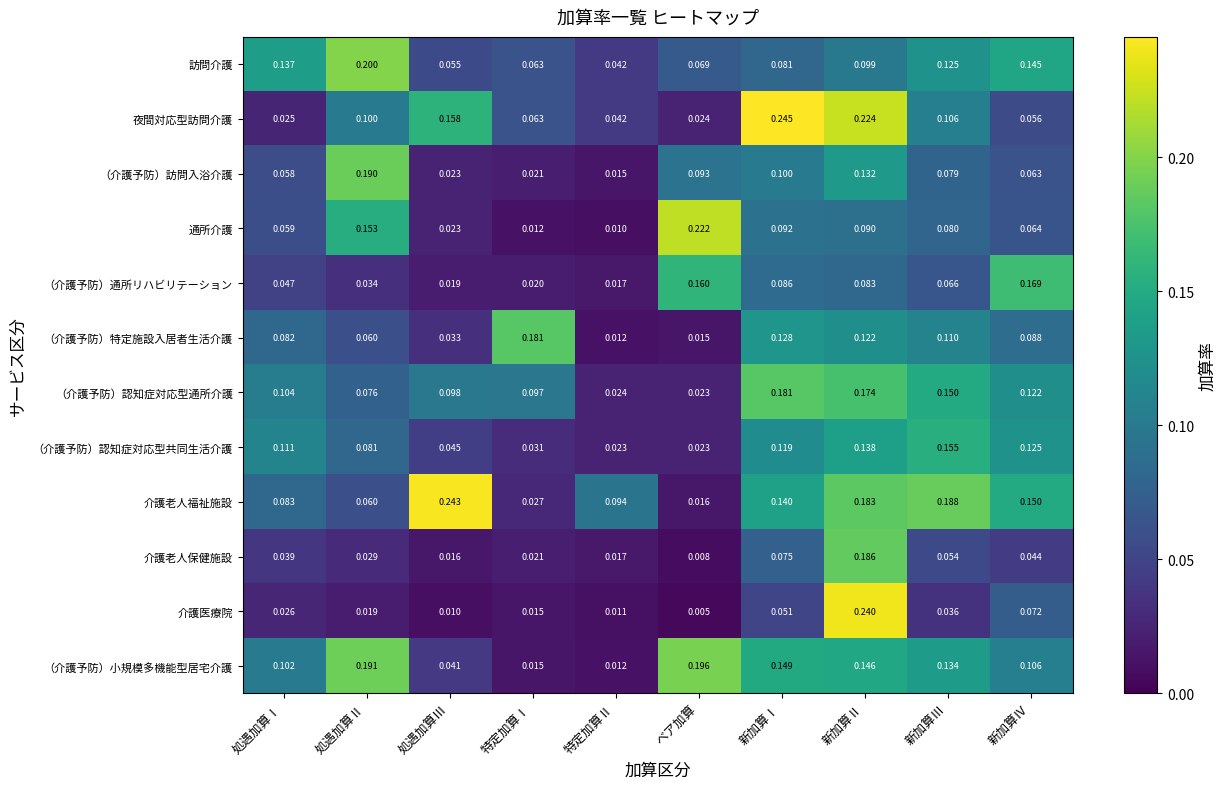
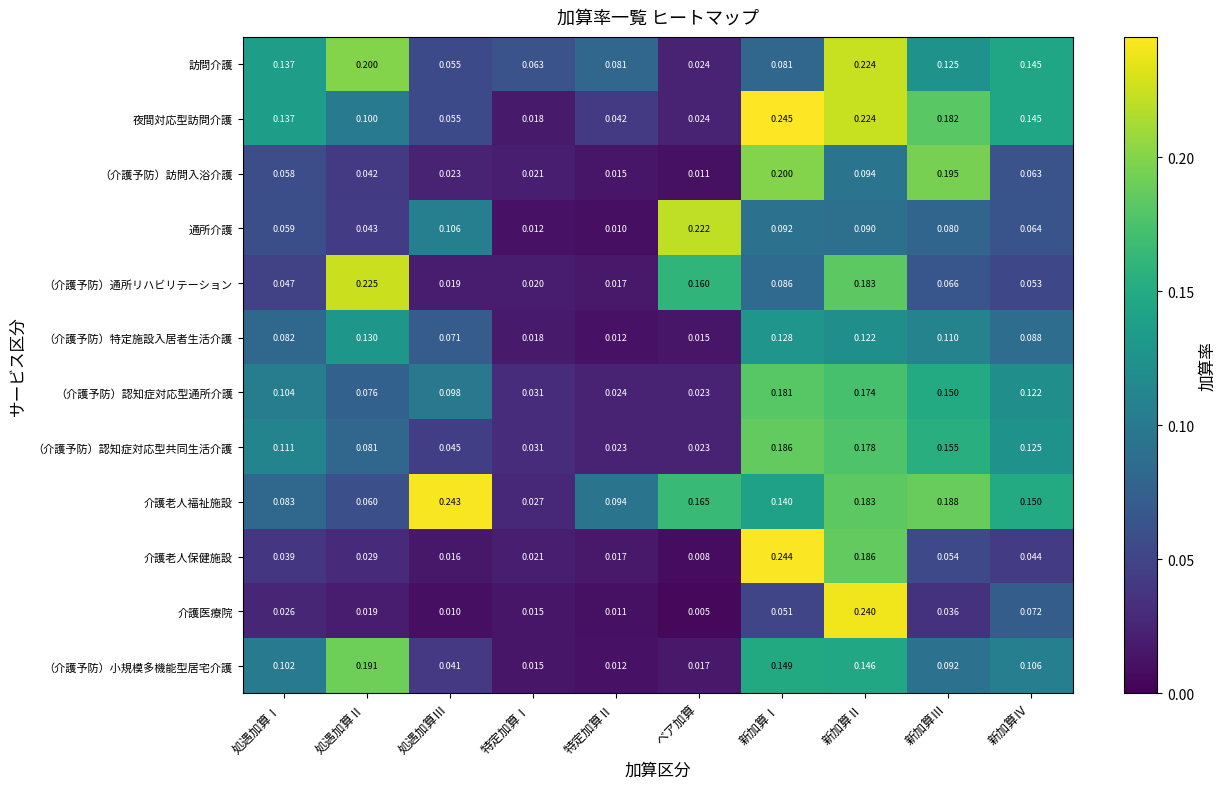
  {
    "訪問介護": {
      "処遇加算Ⅰ": 0.137,
      "処遇加算Ⅱ": 0.200,
      "処遇加算Ⅲ": 0.055,
      "特定加算Ⅰ": 0.063,
-     "特定加算Ⅱ": 0.042,
-     "ベア加算": 0.069,
+     "特定加算Ⅱ": 0.081,
+     "ベア加算": 0.024,
      "新加算Ⅰ": 0.081,
-     "新加算Ⅱ": 0.099,
+     "新加算Ⅱ": 0.224,
      "新加算Ⅲ": 0.125,
      "新加算Ⅳ": 0.145
    },
    "夜間対応型訪問介護": {
-     "処遇加算Ⅰ": 0.025,
+     "処遇加算Ⅰ": 0.137,
      "処遇加算Ⅱ": 0.100,
-     "処遇加算Ⅲ": 0.158,
-     "特定加算Ⅰ": 0.063,
+     "処遇加算Ⅲ": 0.055,
+     "特定加算Ⅰ": 0.018,
      "特定加算Ⅱ": 0.042,
      "ベア加算": 0.024,
      "新加算Ⅰ": 0.245,
      "新加算Ⅱ": 0.224,
-     "新加算Ⅲ": 0.106,
-     "新加算Ⅳ": 0.056
+     "新加算Ⅲ": 0.182,
+     "新加算Ⅳ": 0.145
    },
    "（介護予防）訪問入浴介護": {
      "処遇加算Ⅰ": 0.058,
-     "処遇加算Ⅱ": 0.190,
+     "処遇加算Ⅱ": 0.042,
      "処遇加算Ⅲ": 0.023,
      "特定加算Ⅰ": 0.021,
      "特定加算Ⅱ": 0.015,
-     "ベア加算": 0.093,
-     "新加算Ⅰ": 0.100,
-     "新加算Ⅱ": 0.132,
-     "新加算Ⅲ": 0.079,
+     "ベア加算": 0.011,
+     "新加算Ⅰ": 0.200,
+     "新加算Ⅱ": 0.094,
+     "新加算Ⅲ": 0.195,
      "新加算Ⅳ": 0.063
    },
    "通所介護": {
      "処遇加算Ⅰ": 0.059,
-     "処遇加算Ⅱ": 0.153,
-     "処遇加算Ⅲ": 0.023,
+     "処遇加算Ⅱ": 0.043,
+     "処遇加算Ⅲ": 0.106,
      "特定加算Ⅰ": 0.012,
      "特定加算Ⅱ": 0.010,
      "ベア加算": 0.222,
      "新加算Ⅰ": 0.092,
      "新加算Ⅱ": 0.090,
      "新加算Ⅲ": 0.080,
      "新加算Ⅳ": 0.064
    },
    "（介護予防）通所リハビリテーション": {
      "処遇加算Ⅰ": 0.047,
-     "処遇加算Ⅱ": 0.034,
+     "処遇加算Ⅱ": 0.225,
      "処遇加算Ⅲ": 0.019,
      "特定加算Ⅰ": 0.020,
      "特定加算Ⅱ": 0.017,
      "ベア加算": 0.160,
      "新加算Ⅰ": 0.086,
-     "新加算Ⅱ": 0.083,
+     "新加算Ⅱ": 0.183,
      "新加算Ⅲ": 0.066,
-     "新加算Ⅳ": 0.169
+     "新加算Ⅳ": 0.053
    },
    "（介護予防）特定施設入居者生活介護": {
      "処遇加算Ⅰ": 0.082,
-     "処遇加算Ⅱ": 0.060,
-     "処遇加算Ⅲ": 0.033,
-     "特定加算Ⅰ": 0.181,
+     "処遇加算Ⅱ": 0.130,
+     "処遇加算Ⅲ": 0.071,
+     "特定加算Ⅰ": 0.018,
      "特定加算Ⅱ": 0.012,
      "ベア加算": 0.015,
      "新加算Ⅰ": 0.128,
      "新加算Ⅱ": 0.122,
      "新加算Ⅲ": 0.110,
      "新加算Ⅳ": 0.088
    },
    "（介護予防）認知症対応型通所介護": {
      "処遇加算Ⅰ": 0.104,
      "処遇加算Ⅱ": 0.076,
      "処遇加算Ⅲ": 0.098,
-     "特定加算Ⅰ": 0.097,
+     "特定加算Ⅰ": 0.031,
      "特定加算Ⅱ": 0.024,
      "ベア加算": 0.023,
      "新加算Ⅰ": 0.181,
      "新加算Ⅱ": 0.174,
      "新加算Ⅲ": 0.150,
      "新加算Ⅳ": 0.122
    },
    "（介護予防）認知症対応型共同生活介護": {
      "処遇加算Ⅰ": 0.111,
      "処遇加算Ⅱ": 0.081,
      "処遇加算Ⅲ": 0.045,
      "特定加算Ⅰ": 0.031,
      "特定加算Ⅱ": 0.023,
      "ベア加算": 0.023,
-     "新加算Ⅰ": 0.119,
-     "新加算Ⅱ": 0.138,
+     "新加算Ⅰ": 0.186,
+     "新加算Ⅱ": 0.178,
      "新加算Ⅲ": 0.155,
      "新加算Ⅳ": 0.125
    },
    "介護老人福祉施設": {
      "処遇加算Ⅰ": 0.083,
      "処遇加算Ⅱ": 0.060,
      "処遇加算Ⅲ": 0.243,
      "特定加算Ⅰ": 0.027,
      "特定加算Ⅱ": 0.094,
-     "ベア加算": 0.016,
+     "ベア加算": 0.165,
      "新加算Ⅰ": 0.140,
      "新加算Ⅱ": 0.183,
      "新加算Ⅲ": 0.188,
      "新加算Ⅳ": 0.150
    },
    "介護老人保健施設": {
      "処遇加算Ⅰ": 0.039,
      "処遇加算Ⅱ": 0.029,
      "処遇加算Ⅲ": 0.016,
      "特定加算Ⅰ": 0.021,
      "特定加算Ⅱ": 0.017,
      "ベア加算": 0.008,
-     "新加算Ⅰ": 0.075,
+     "新加算Ⅰ": 0.244,
      "新加算Ⅱ": 0.186,
      "新加算Ⅲ": 0.054,
      "新加算Ⅳ": 0.044
    },
    "介護医療院": {
      "処遇加算Ⅰ": 0.026,
      "処遇加算Ⅱ": 0.019,
      "処遇加算Ⅲ": 0.010,
      "特定加算Ⅰ": 0.015,
      "特定加算Ⅱ": 0.011,
      "ベア加算": 0.005,
      "新加算Ⅰ": 0.051,
      "新加算Ⅱ": 0.240,
      "新加算Ⅲ": 0.036,
      "新加算Ⅳ": 0.072
    },
    "（介護予防）小規模多機能型居宅介護": {
      "処遇加算Ⅰ": 0.102,
      "処遇加算Ⅱ": 0.191,
      "処遇加算Ⅲ": 0.041,
      "特定加算Ⅰ": 0.015,
      "特定加算Ⅱ": 0.012,
-     "ベア加算": 0.196,
+     "ベア加算": 0.017,
      "新加算Ⅰ": 0.149,
      "新加算Ⅱ": 0.146,
-     "新加算Ⅲ": 0.134,
+     "新加算Ⅲ": 0.092,
      "新加算Ⅳ": 0.106
    }
  }
